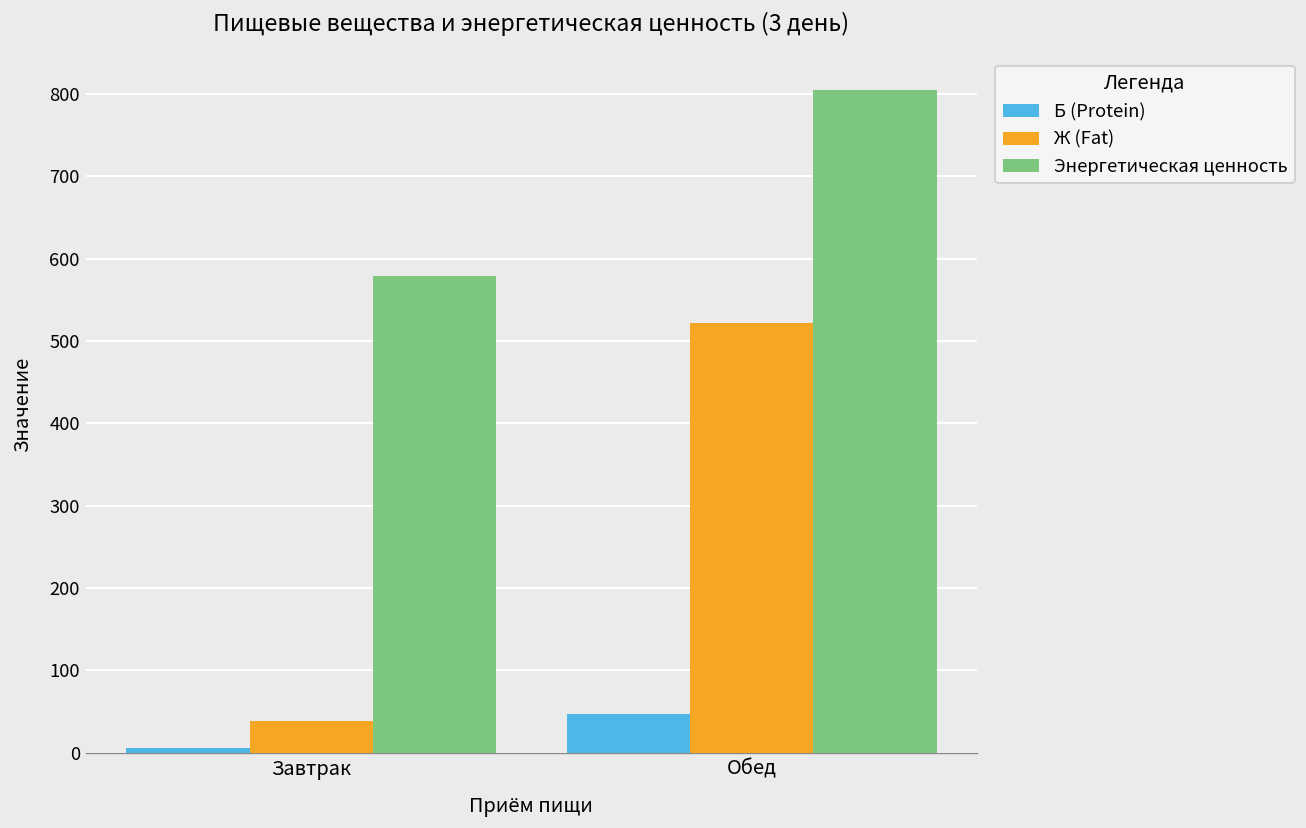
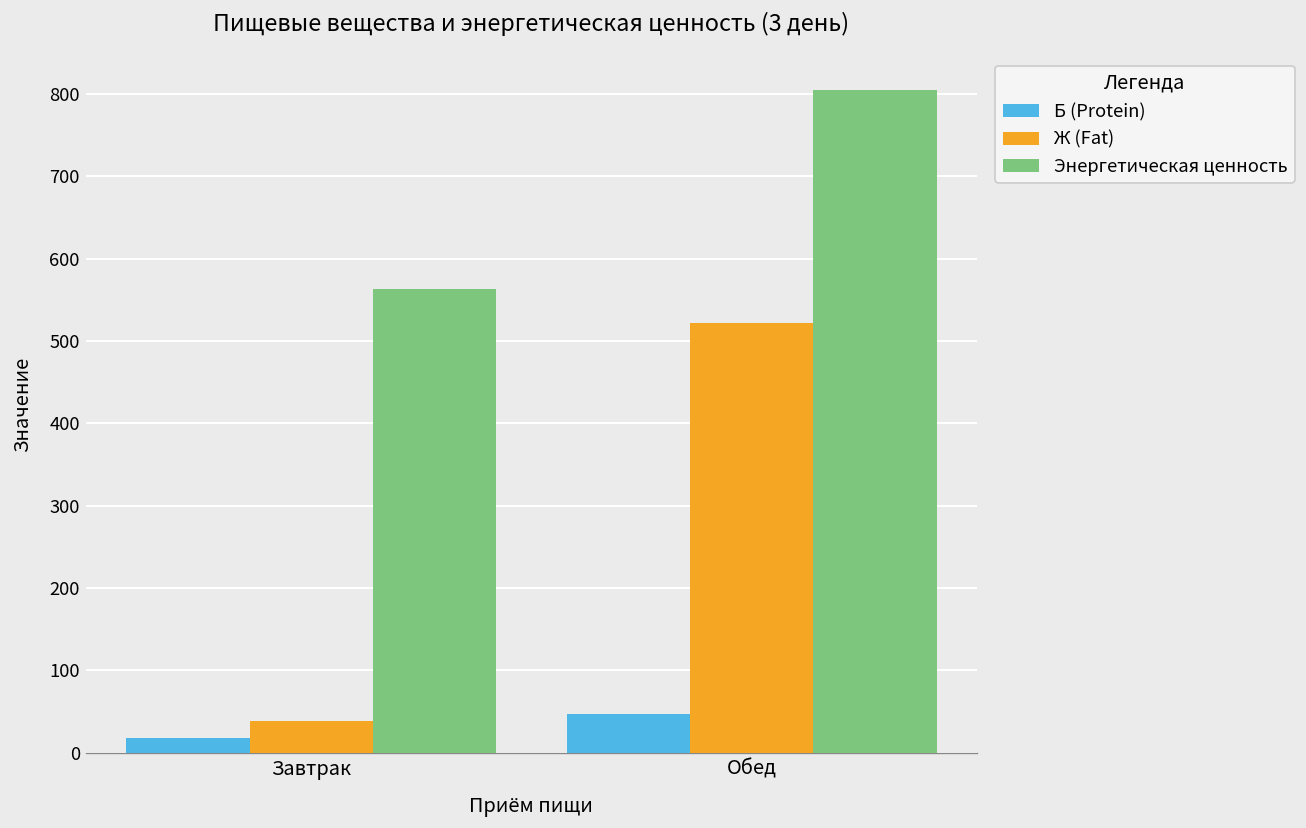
  {
    "Б (Protein)": {
-     "Завтрак": 10,
+     "Завтрак": 20,
      "Обед": 50
    },
    "Ж (Fat)": {
      "Завтрак": 40,
      "Обед": 520
    },
    "Энергетическая ценность": {
-     "Завтрак": 580,
+     "Завтрак": 560,
      "Обед": 810
    }
  }
